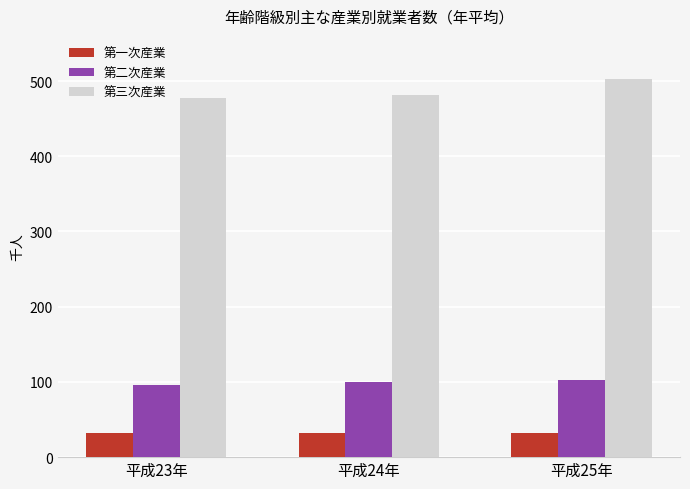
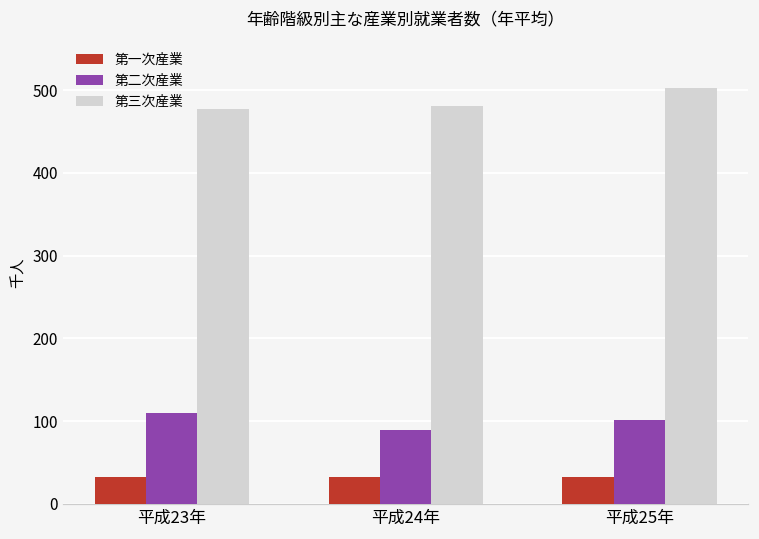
  {
    "第一次産業": {
      "平成23年": 30,
      "平成24年": 30,
      "平成25年": 30
    },
    "第二次産業": {
-     "平成23年": 100,
-     "平成24年": 100,
+     "平成23年": 110,
+     "平成24年": 90,
      "平成25年": 100
    },
    "第三次産業": {
      "平成23年": 480,
      "平成24年": 480,
      "平成25年": 500
    }
  }
